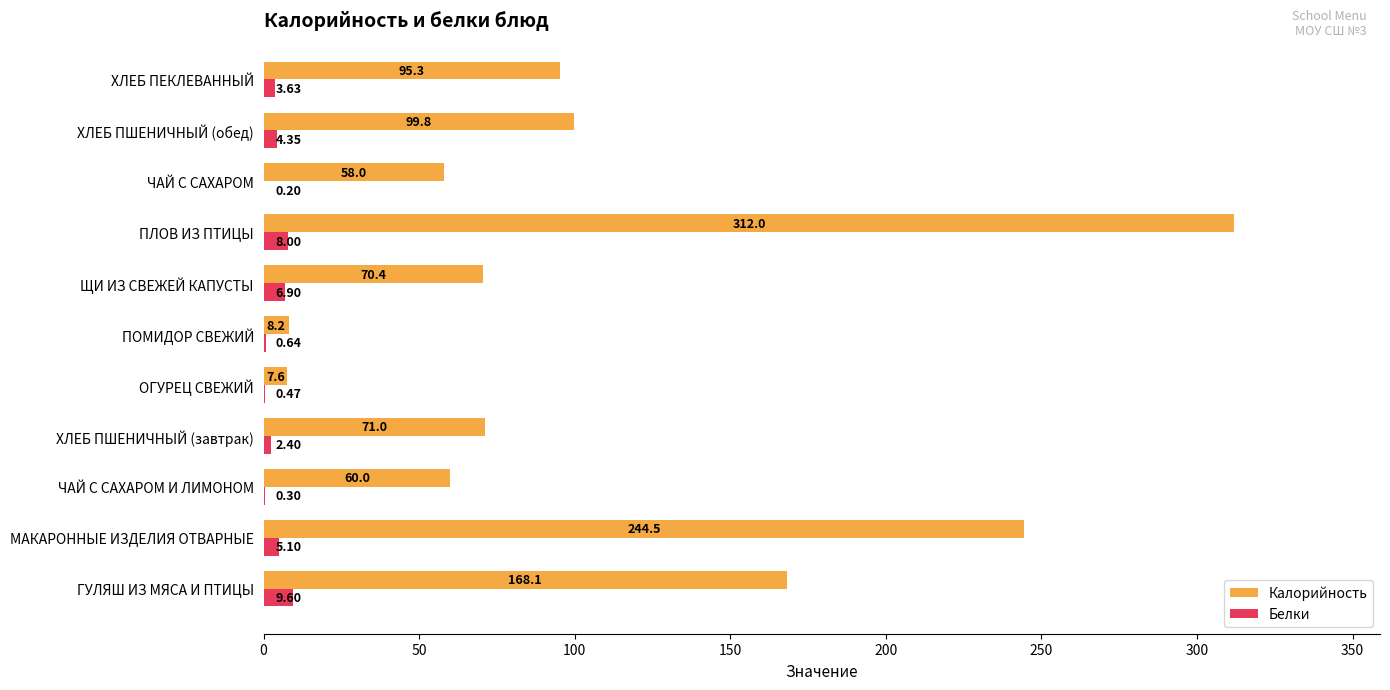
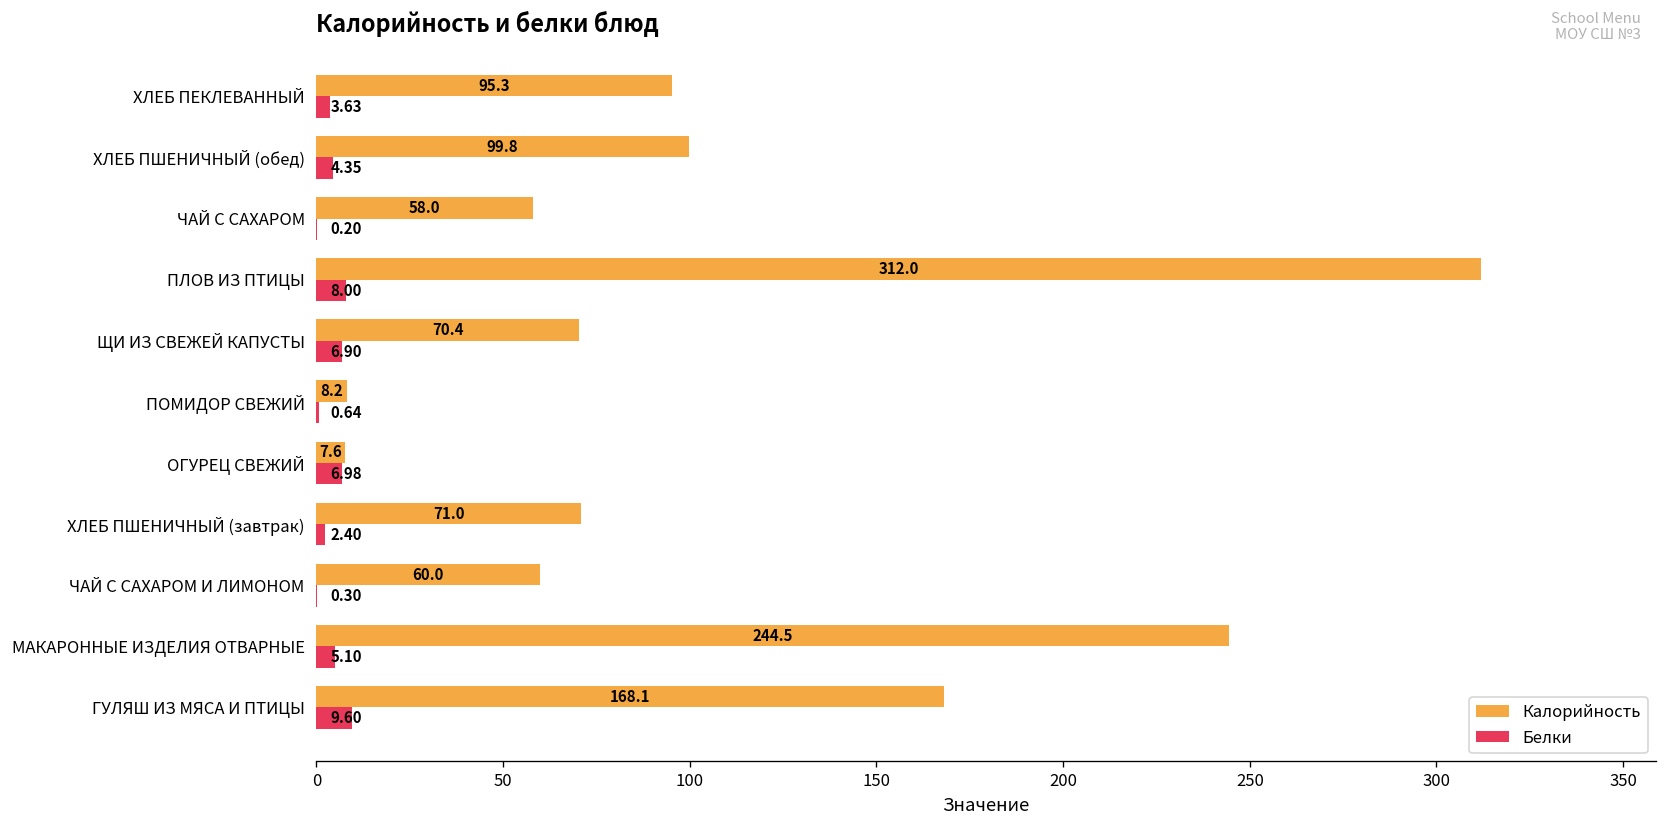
  {
    "Калорийность": {
      "ХЛЕБ ПЕКЛЕВАННЫЙ": 95.3,
      "ХЛЕБ ПШЕНИЧНЫЙ (обед)": 99.8,
      "ЧАЙ С САХАРОМ": 58.0,
      "ПЛОВ ИЗ ПТИЦЫ": 312.0,
      "ЩИ ИЗ СВЕЖЕЙ КАПУСТЫ": 70.4,
      "ПОМИДОР СВЕЖИЙ": 8.2,
      "ОГУРЕЦ СВЕЖИЙ": 7.6,
      "ХЛЕБ ПШЕНИЧНЫЙ (завтрак)": 71.0,
      "ЧАЙ С САХАРОМ И ЛИМОНОМ": 60.0,
      "МАКАРОННЫЕ ИЗДЕЛИЯ ОТВАРНЫЕ": 244.5,
      "ГУЛЯШ ИЗ МЯСА И ПТИЦЫ": 168.1
    },
    "Белки": {
      "ХЛЕБ ПЕКЛЕВАННЫЙ": 3.63,
      "ХЛЕБ ПШЕНИЧНЫЙ (обед)": 4.35,
      "ЧАЙ С САХАРОМ": 0.20,
      "ПЛОВ ИЗ ПТИЦЫ": 8.00,
      "ЩИ ИЗ СВЕЖЕЙ КАПУСТЫ": 6.90,
      "ПОМИДОР СВЕЖИЙ": 0.64,
-     "ОГУРЕЦ СВЕЖИЙ": 0.47,
+     "ОГУРЕЦ СВЕЖИЙ": 6.98,
      "ХЛЕБ ПШЕНИЧНЫЙ (завтрак)": 2.40,
      "ЧАЙ С САХАРОМ И ЛИМОНОМ": 0.30,
      "МАКАРОННЫЕ ИЗДЕЛИЯ ОТВАРНЫЕ": 5.10,
      "ГУЛЯШ ИЗ МЯСА И ПТИЦЫ": 9.60
    }
  }
